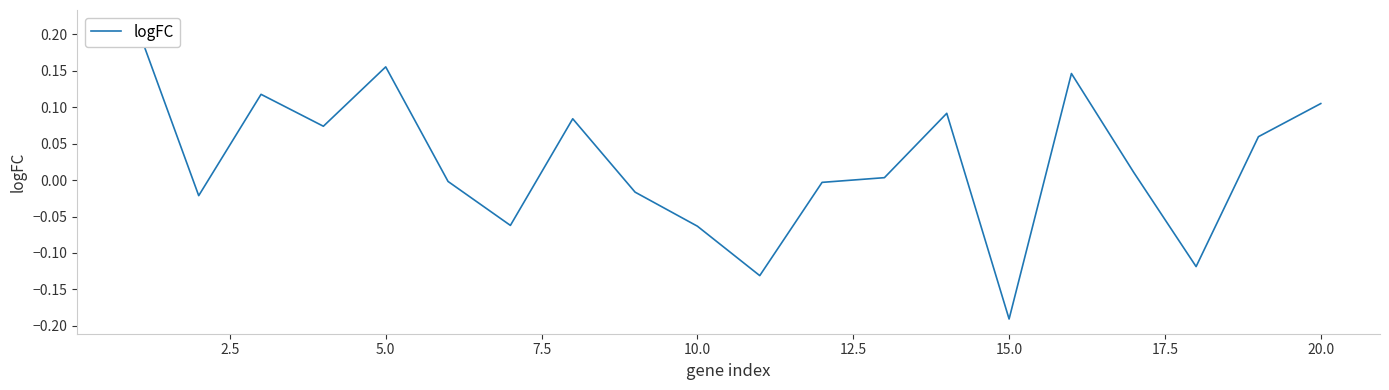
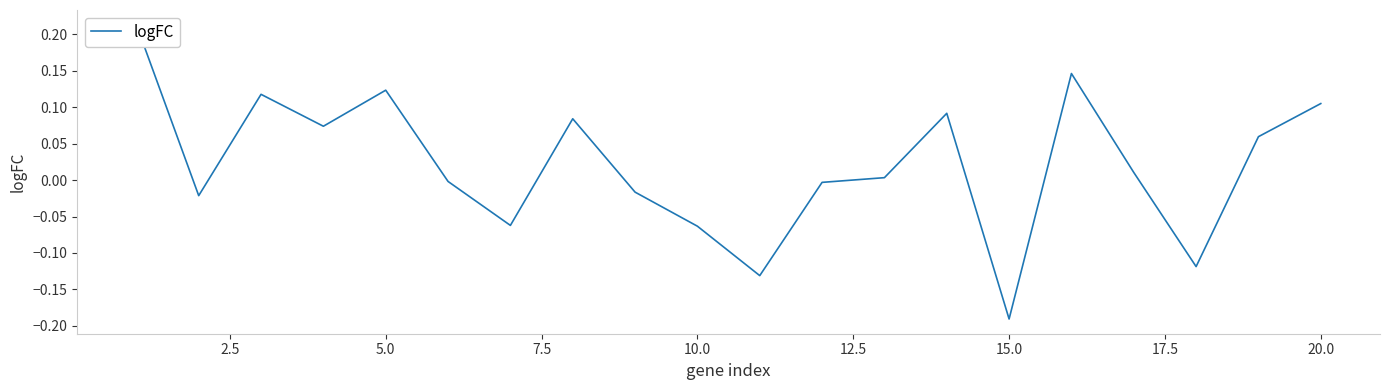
  {
-   "5.0": 0.16,
+   "5.0": 0.12,
    "10.0": -0.06,
    "15.0": -0.19,
    "20.0": 0.11
  }
